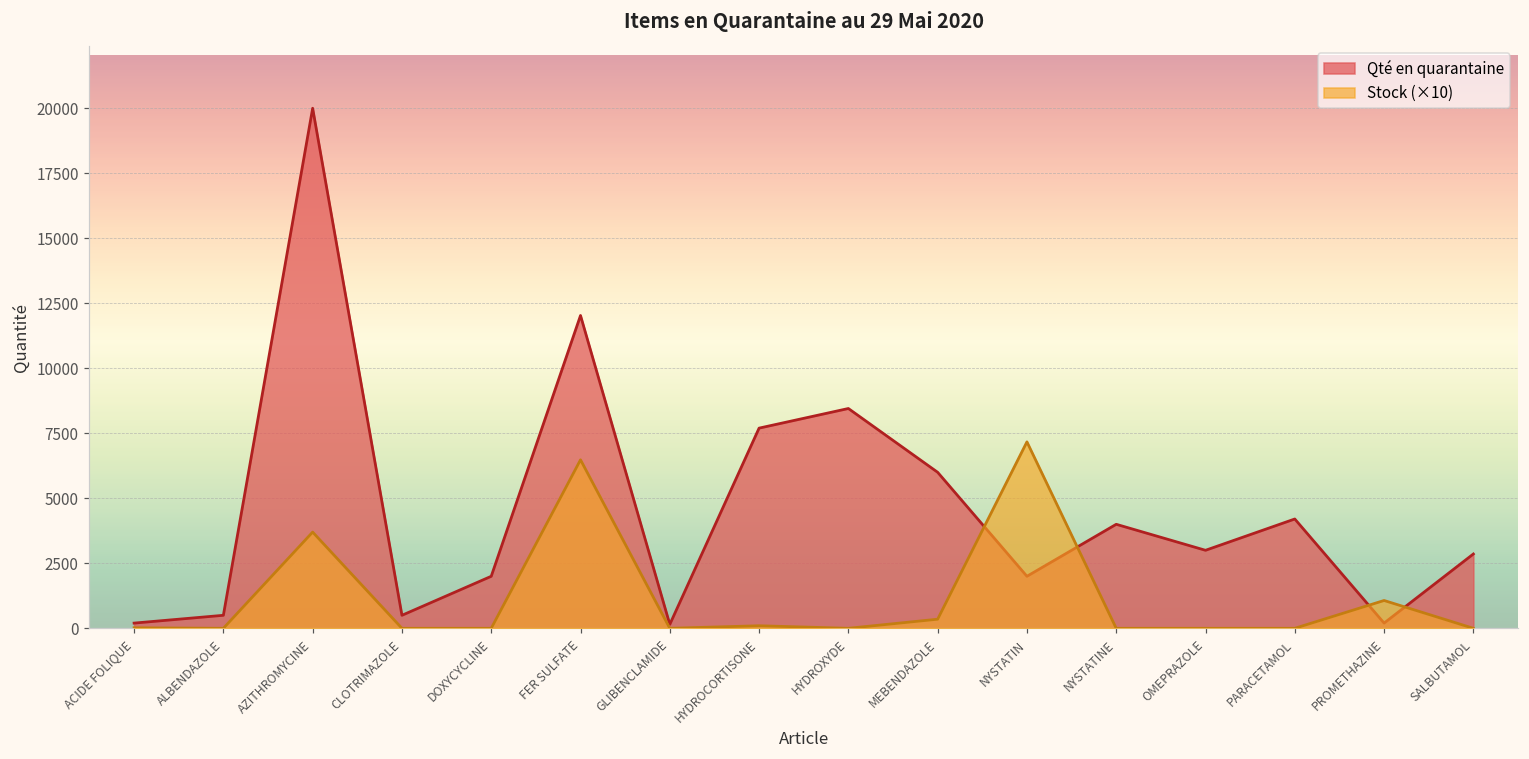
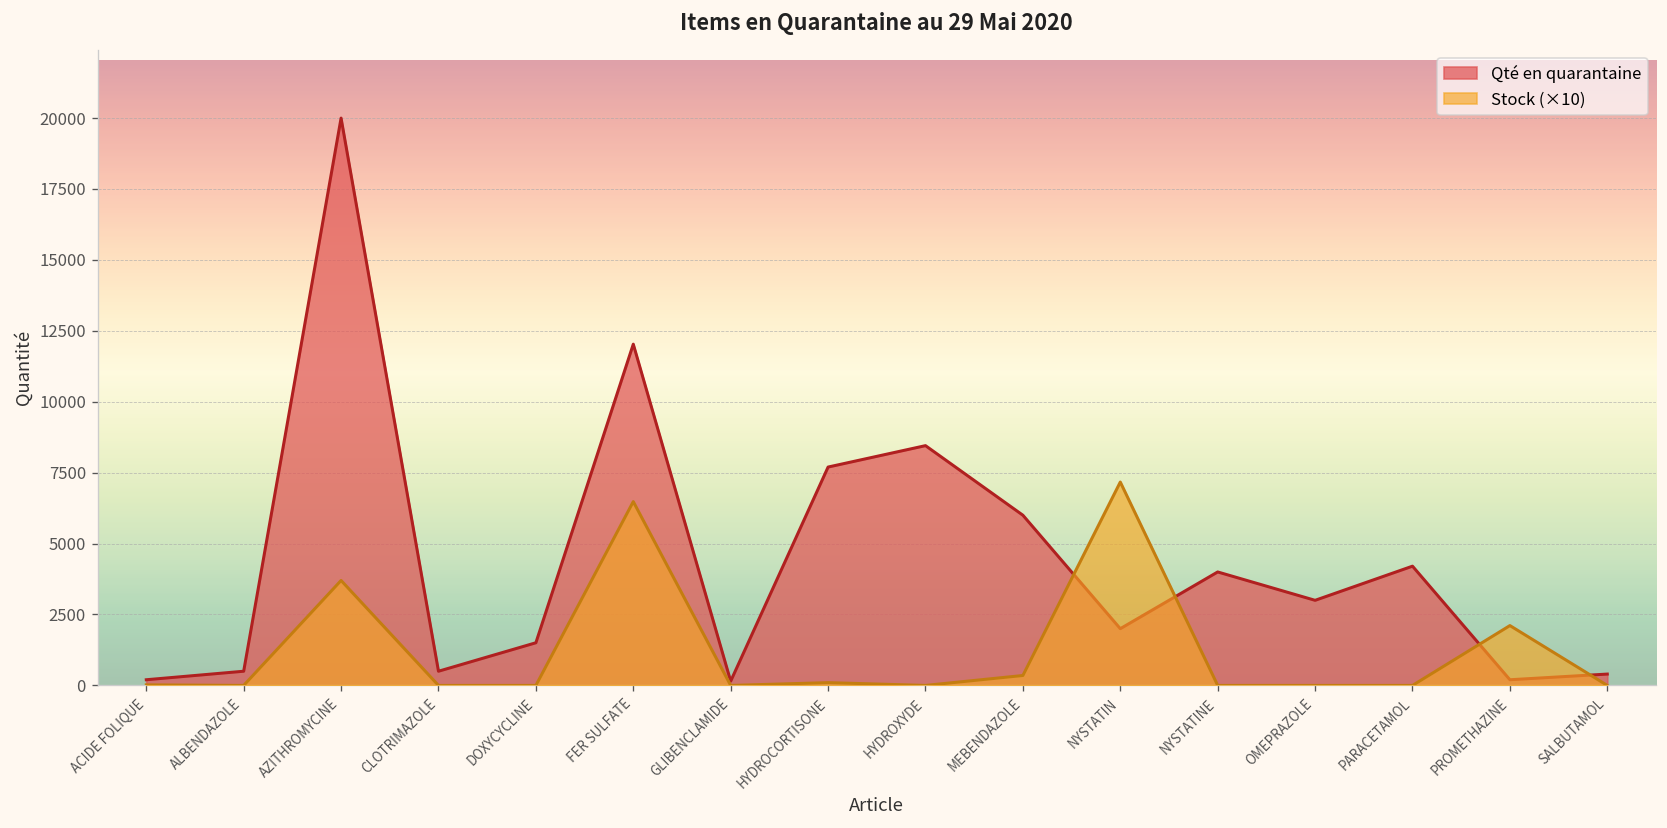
  {
    "Qté en quarantaine": {
      "ACIDE FOLIQUE": 200,
      "ALBENDAZOLE": 500,
      "AZITHROMYCINE": 20000,
      "CLOTRIMAZOLE": 500,
-     "DOXYCYCLINE": 2000,
+     "DOXYCYCLINE": 1500,
      "FER SULFATE": 12000,
      "GLIBENCLAMIDE": 200,
      "HYDROCORTISONE": 7700,
      "HYDROXYDE": 8500,
      "MEBENDAZOLE": 6000,
      "NYSTATIN": 2000,
      "NYSTATINE": 4000,
      "OMEPRAZOLE": 3000,
      "PARACETAMOL": 4200,
      "PROMETHAZINE": 200,
-     "SALBUTAMOL": 2900
+     "SALBUTAMOL": 400
    },
    "Stock (×10)": {
      "ACIDE FOLIQUE": 0,
      "ALBENDAZOLE": 0,
      "AZITHROMYCINE": 3700,
      "CLOTRIMAZOLE": 0,
      "DOXYCYCLINE": 0,
      "FER SULFATE": 6500,
      "GLIBENCLAMIDE": 0,
      "HYDROCORTISONE": 100,
      "HYDROXYDE": 0,
      "MEBENDAZOLE": 400,
      "NYSTATIN": 7200,
      "NYSTATINE": 0,
      "OMEPRAZOLE": 0,
      "PARACETAMOL": 0,
-     "PROMETHAZINE": 1100,
+     "PROMETHAZINE": 2100,
      "SALBUTAMOL": 0
    }
  }
